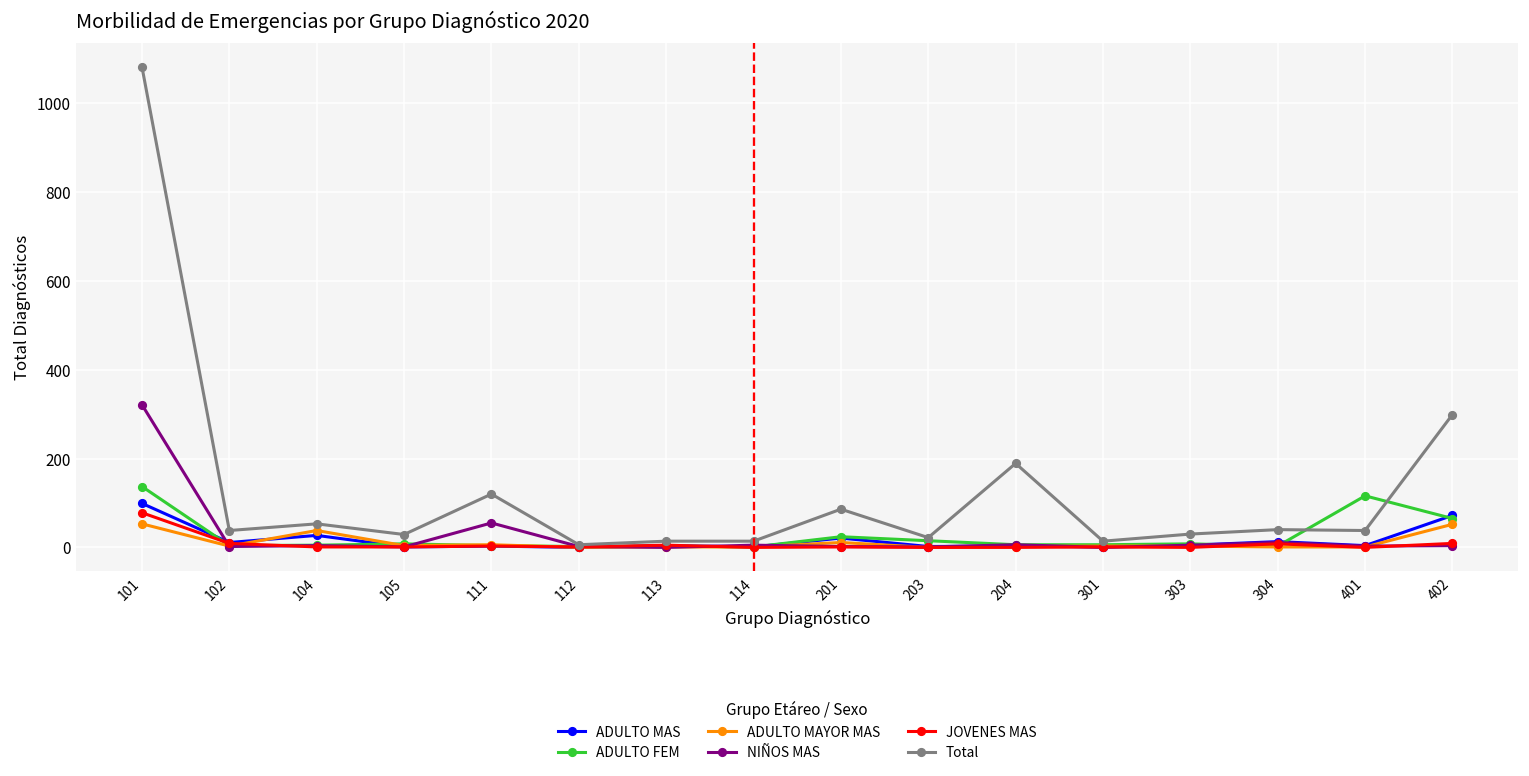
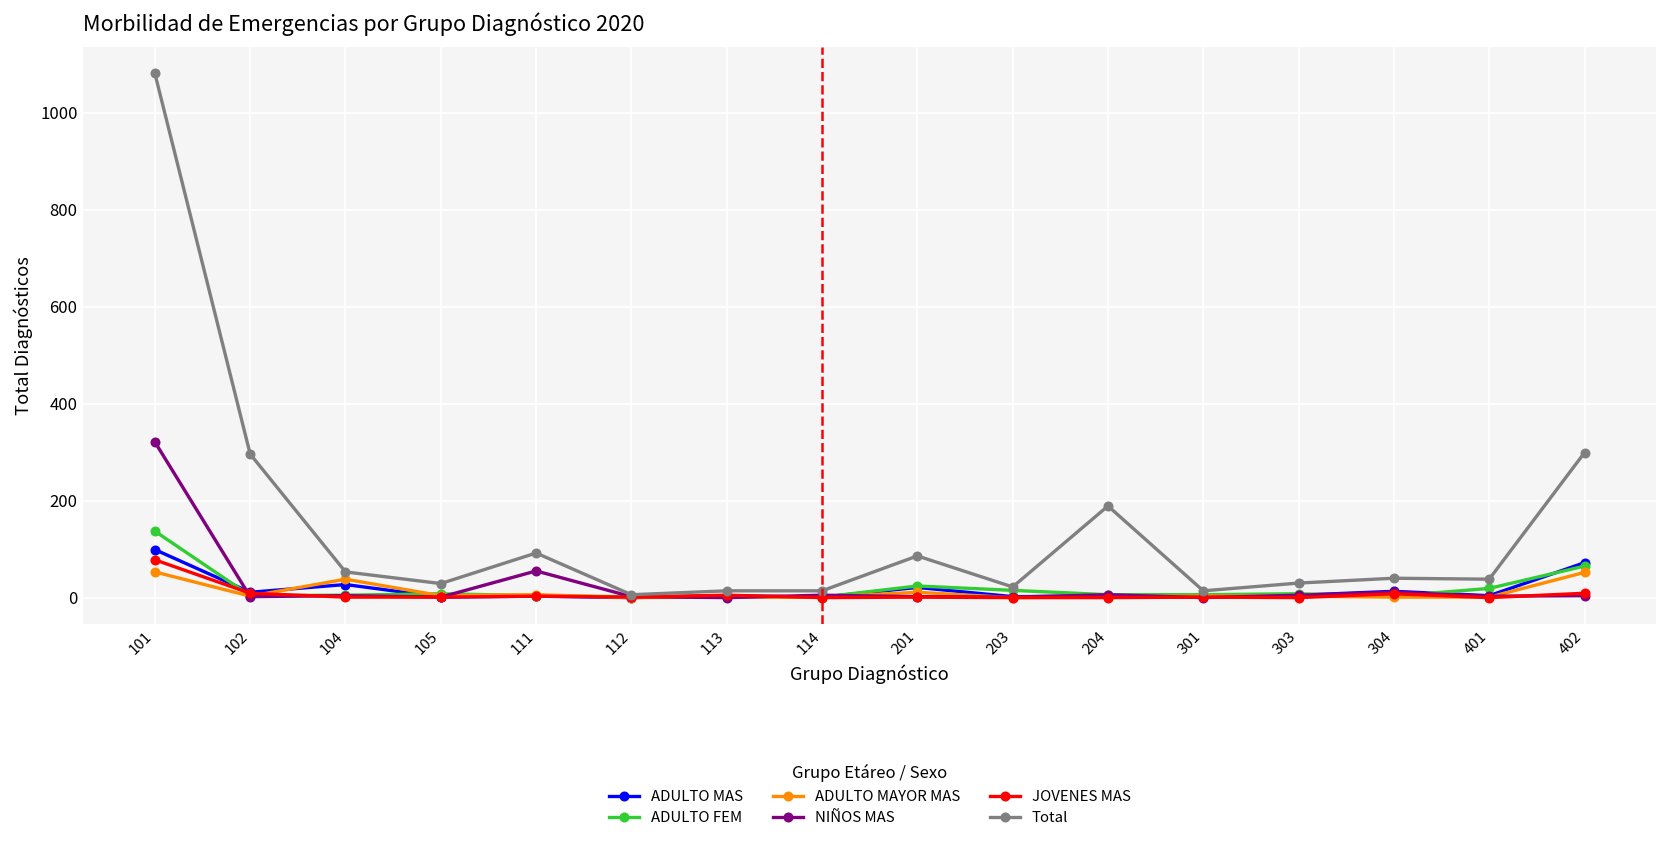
  {
    "ADULTO MAS": {
      "101": 100,
      "104": 30,
      "402": 70
    },
    "ADULTO FEM": {
      "101": 140,
      "203": 20,
-     "401": 120,
+     "401": 20,
      "402": 70
    },
    "ADULTO MAYOR MAS": {
      "101": 50,
      "104": 40,
      "201": 10,
      "402": 50
    },
    "NIÑOS MAS": {
      "101": 320,
      "111": 60
    },
    "JOVENES MAS": {
      "101": 80
    },
    "Total": {
      "101": 1080,
-     "102": 40,
+     "102": 300,
      "104": 50,
      "105": 30,
-     "111": 120,
+     "111": 90,
      "113": 10,
      "114": 10,
      "201": 90,
      "203": 20,
      "204": 190,
      "301": 10,
      "303": 30,
      "304": 40,
      "401": 40,
      "402": 300
    }
  }
